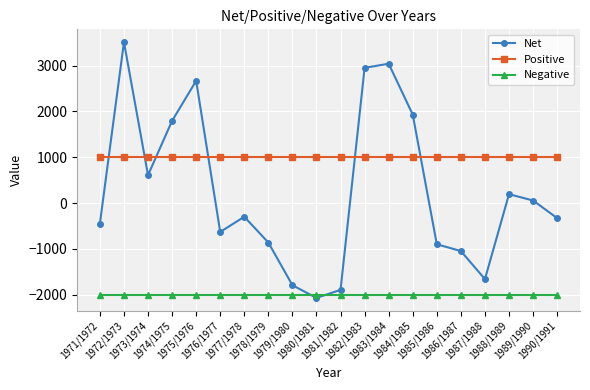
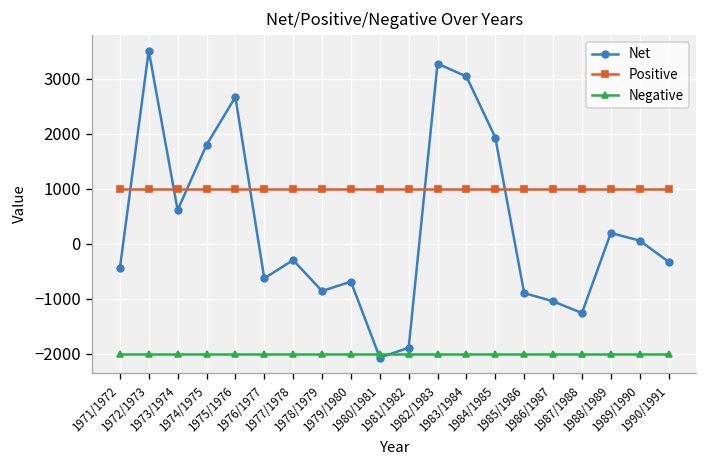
  {
    "Net": {
      "1971/1972": -400,
      "1972/1973": 3500,
      "1973/1974": 600,
      "1974/1975": 1800,
      "1975/1976": 2700,
      "1976/1977": -600,
      "1977/1978": -300,
      "1978/1979": -900,
-     "1979/1980": -1800,
+     "1979/1980": -700,
      "1980/1981": -2100,
      "1981/1982": -1900,
-     "1982/1983": 3000,
+     "1982/1983": 3300,
      "1983/1984": 3000,
      "1984/1985": 1900,
      "1985/1986": -900,
      "1986/1987": -1000,
-     "1987/1988": -1700,
+     "1987/1988": -1300,
      "1988/1989": 200,
      "1989/1990": 100,
      "1990/1991": -300
    },
    "Positive": {
      "1971/1972": 1000,
      "1972/1973": 1000,
      "1973/1974": 1000,
      "1974/1975": 1000,
      "1975/1976": 1000,
      "1976/1977": 1000,
      "1977/1978": 1000,
      "1978/1979": 1000,
      "1979/1980": 1000,
      "1980/1981": 1000,
      "1981/1982": 1000,
      "1982/1983": 1000,
      "1983/1984": 1000,
      "1984/1985": 1000,
      "1985/1986": 1000,
      "1986/1987": 1000,
      "1987/1988": 1000,
      "1988/1989": 1000,
      "1989/1990": 1000,
      "1990/1991": 1000
    },
    "Negative": {
      "1971/1972": -2000,
      "1972/1973": -2000,
      "1973/1974": -2000,
      "1974/1975": -2000,
      "1975/1976": -2000,
      "1976/1977": -2000,
      "1977/1978": -2000,
      "1978/1979": -2000,
      "1979/1980": -2000,
      "1980/1981": -2000,
      "1981/1982": -2000,
      "1982/1983": -2000,
      "1983/1984": -2000,
      "1984/1985": -2000,
      "1985/1986": -2000,
      "1986/1987": -2000,
      "1987/1988": -2000,
      "1988/1989": -2000,
      "1989/1990": -2000,
      "1990/1991": -2000
    }
  }
